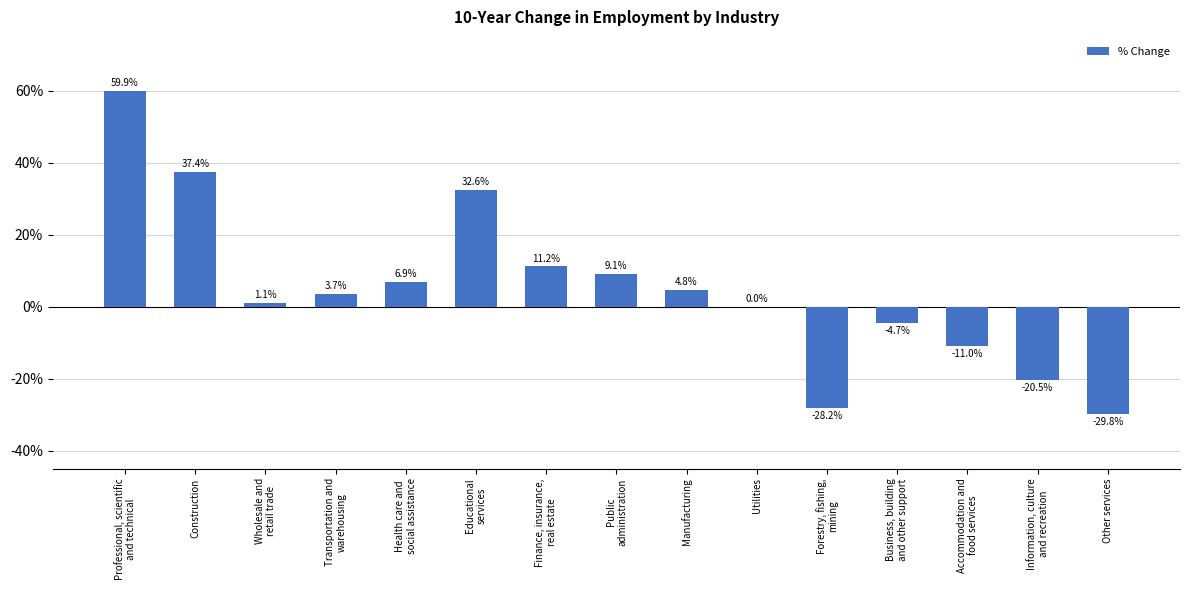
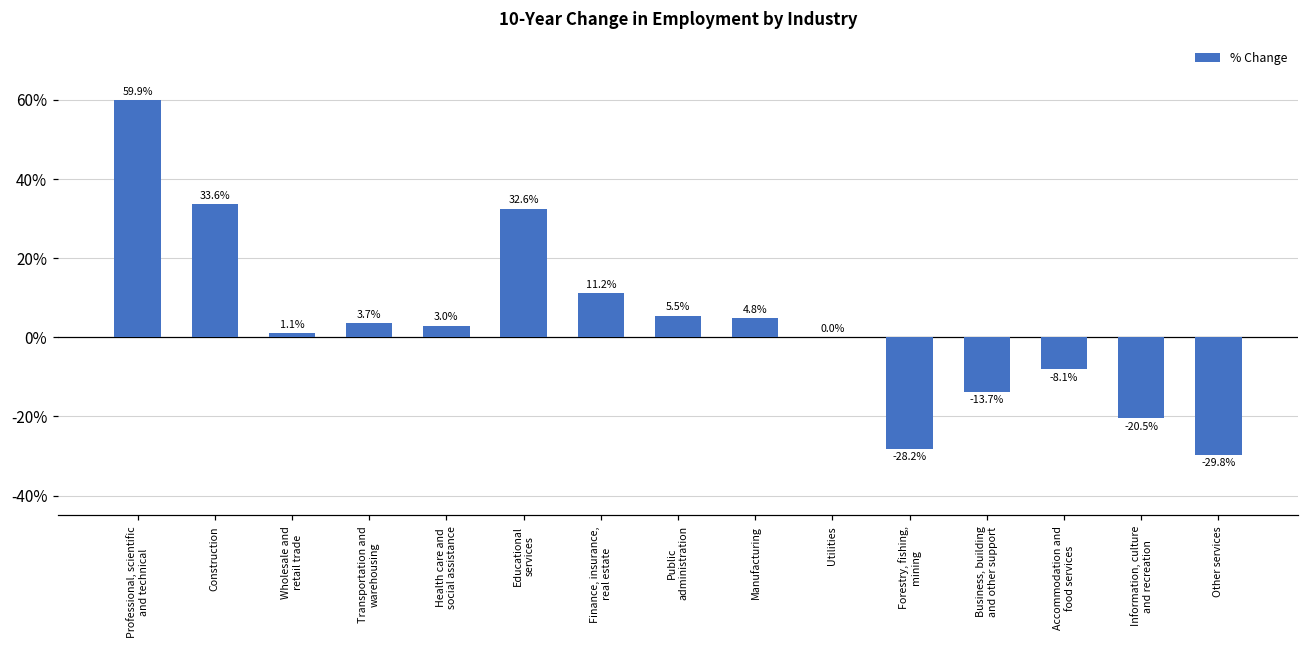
  {
    "Professional, scientific and technical": "59.9%",
-   "Construction": "37.4%",
+   "Construction": "33.6%",
    "Wholesale and retail trade": "1.1%",
    "Transportation and warehousing": "3.7%",
-   "Health care and social assistance": "6.9%",
+   "Health care and social assistance": "3.0%",
    "Educational services": "32.6%",
    "Finance, insurance, real estate": "11.2%",
-   "Public administration": "9.1%",
+   "Public administration": "5.5%",
    "Manufacturing": "4.8%",
    "Utilities": "0.0%",
    "Forestry, fishing, mining": "-28.2%",
-   "Business, building and other support": "-4.7%",
-   "Accommodation and food services": "-11.0%",
+   "Business, building and other support": "-13.7%",
+   "Accommodation and food services": "-8.1%",
    "Information, culture and recreation": "-20.5%",
    "Other services": "-29.8%"
  }
